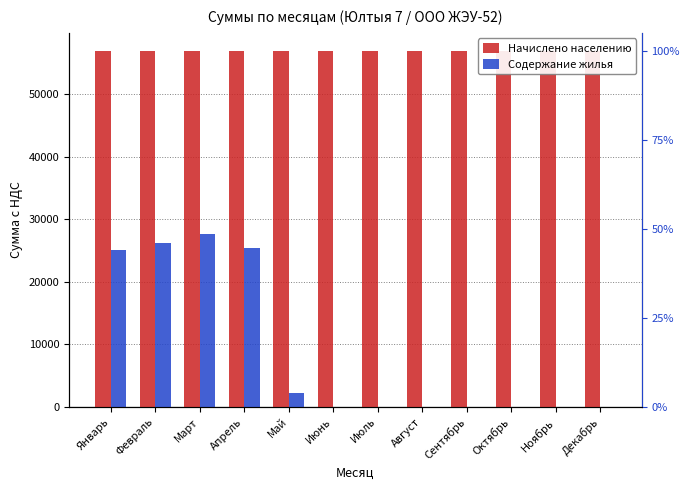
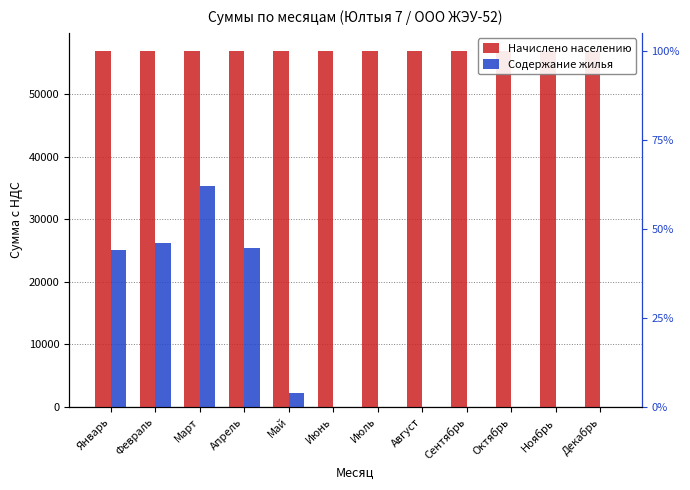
  {
    "Начислено населению": {
      "Январь": 57000,
      "Февраль": 57000,
      "Март": 57000,
      "Апрель": 57000,
      "Май": 57000,
      "Июнь": 57000,
      "Июль": 57000,
      "Август": 57000,
      "Сентябрь": 57000
    },
    "Содержание жилья": {
      "Январь": 25000,
      "Февраль": 26000,
-     "Март": 28000,
+     "Март": 35000,
      "Апрель": 25000,
      "Май": 2000,
      "Июнь": 0,
      "Июль": 0,
      "Август": 0,
      "Сентябрь": 0,
      "Октябрь": 0,
      "Ноябрь": 0,
      "Декабрь": 0
    }
  }
